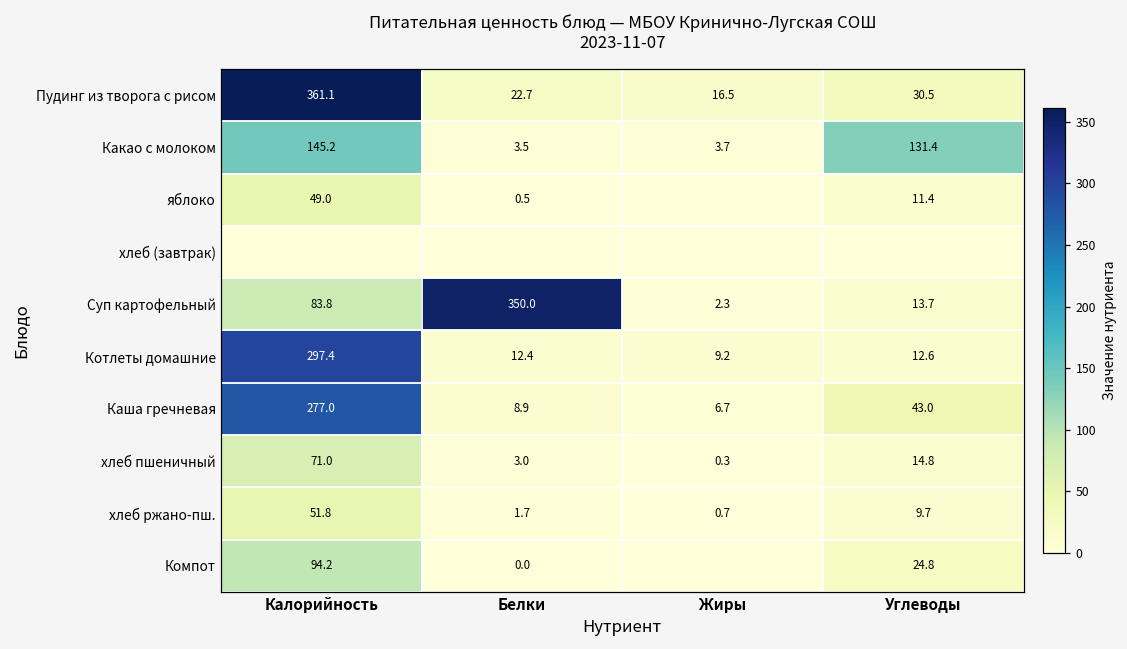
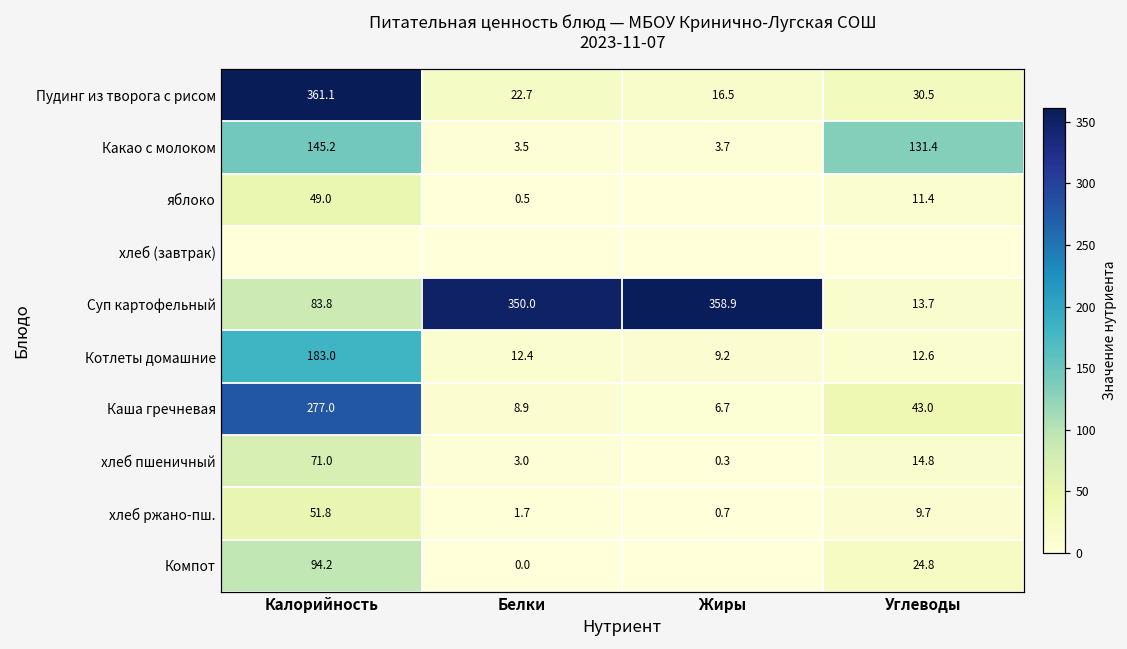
  {
    "Пудинг из творога с рисом": {
      "Калорийность": 361.1,
      "Белки": 22.7,
      "Жиры": 16.5,
      "Углеводы": 30.5
    },
    "Какао с молоком": {
      "Калорийность": 145.2,
      "Белки": 3.5,
      "Жиры": 3.7,
      "Углеводы": 131.4
    },
    "яблоко": {
      "Калорийность": 49.0,
      "Белки": 0.5,
      "Углеводы": 11.4
    },
    "Суп картофельный": {
      "Калорийность": 83.8,
      "Белки": 350.0,
-     "Жиры": 2.3,
+     "Жиры": 358.9,
      "Углеводы": 13.7
    },
    "Котлеты домашние": {
-     "Калорийность": 297.4,
+     "Калорийность": 183.0,
      "Белки": 12.4,
      "Жиры": 9.2,
      "Углеводы": 12.6
    },
    "Каша гречневая": {
      "Калорийность": 277.0,
      "Белки": 8.9,
      "Жиры": 6.7,
      "Углеводы": 43.0
    },
    "хлеб пшеничный": {
      "Калорийность": 71.0,
      "Белки": 3.0,
      "Жиры": 0.3,
      "Углеводы": 14.8
    },
    "хлеб ржано-пш.": {
      "Калорийность": 51.8,
      "Белки": 1.7,
      "Жиры": 0.7,
      "Углеводы": 9.7
    },
    "Компот": {
      "Калорийность": 94.2,
      "Белки": 0.0,
      "Углеводы": 24.8
    }
  }
